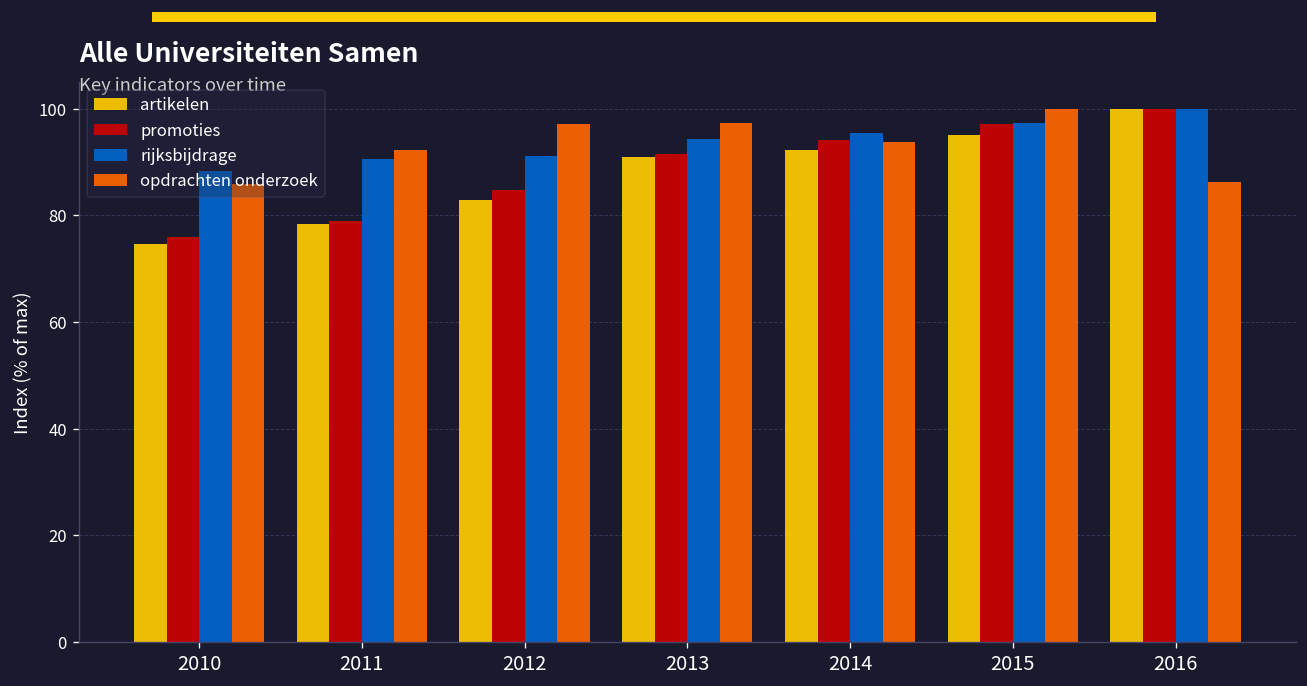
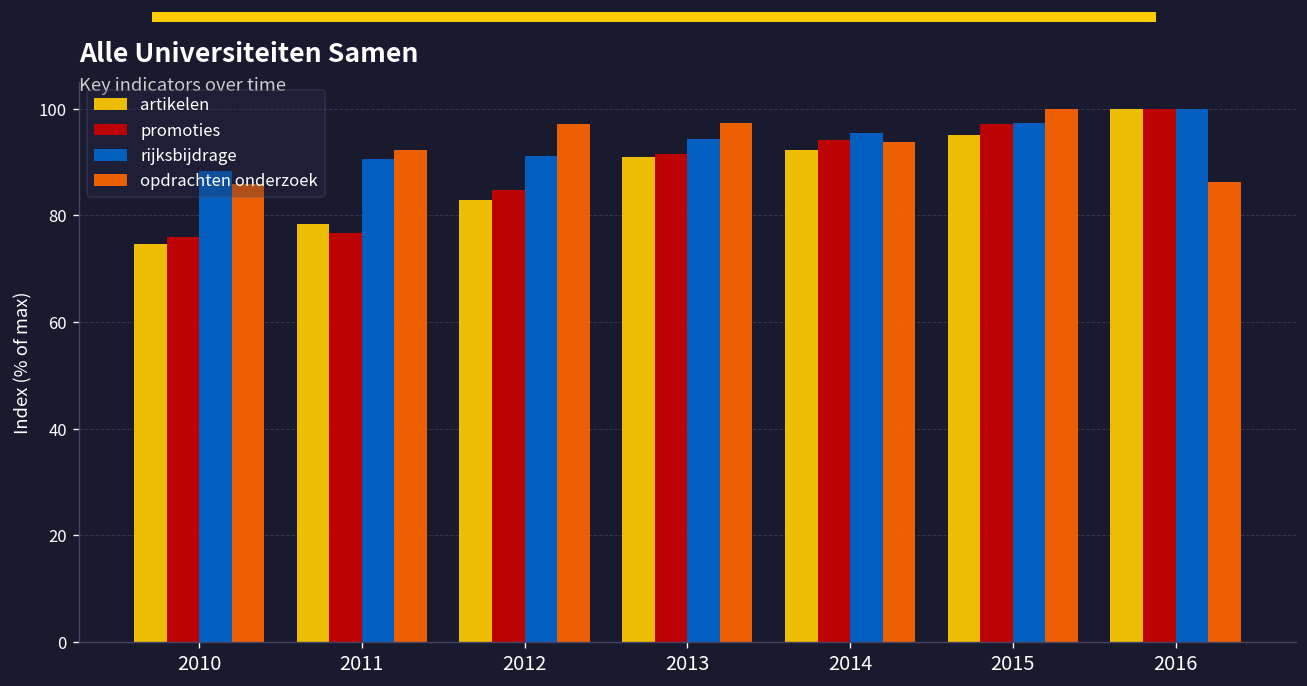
  {
    "artikelen": {
      "2010": 75,
      "2011": 78,
      "2012": 83,
      "2013": 91,
      "2014": 92,
      "2015": 95,
      "2016": 100
    },
    "promoties": {
      "2010": 76,
-     "2011": 79,
+     "2011": 77,
      "2012": 85,
      "2013": 91,
      "2014": 94,
      "2015": 97,
      "2016": 100
    },
    "rijksbijdrage": {
      "2011": 91,
      "2012": 91,
      "2013": 94,
      "2014": 95,
      "2015": 97,
      "2016": 100
    },
    "opdrachten onderzoek": {
      "2011": 92,
      "2012": 97,
      "2013": 97,
      "2014": 94,
      "2015": 100,
      "2016": 86
    }
  }
